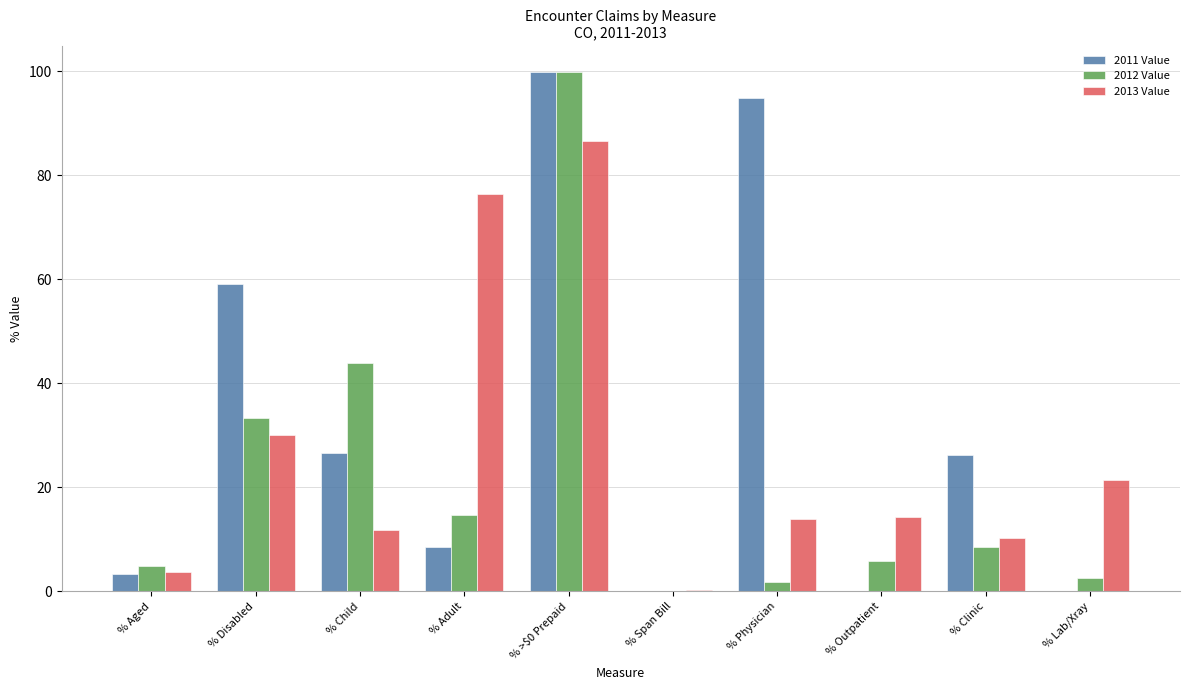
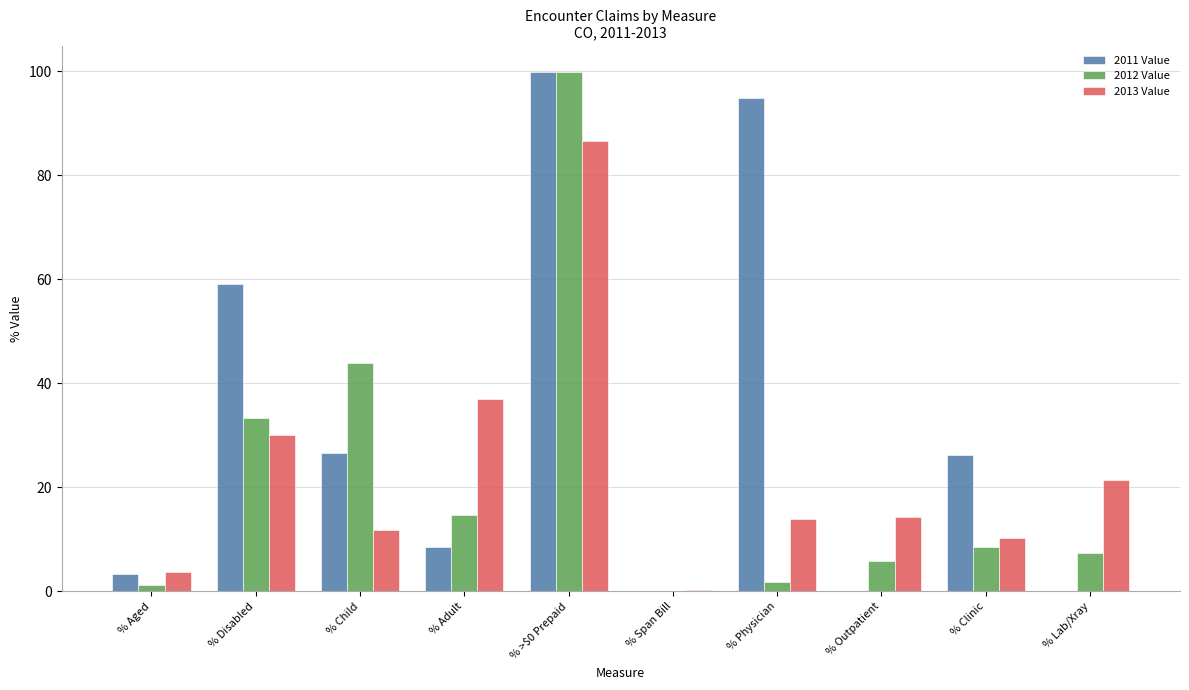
  {
    "2011 Value": {
      "% Aged": 3,
      "% Disabled": 59,
      "% Child": 27,
      "% Adult": 9,
      "% >$0 Prepaid": 100,
      "% Physician": 95,
      "% Clinic": 26
    },
    "2012 Value": {
-     "% Aged": 5,
+     "% Aged": 1,
      "% Disabled": 33,
      "% Child": 44,
      "% Adult": 15,
      "% >$0 Prepaid": 100,
      "% Physician": 2,
      "% Outpatient": 6,
      "% Clinic": 9,
-     "% Lab/Xray": 3
+     "% Lab/Xray": 7
    },
    "2013 Value": {
      "% Aged": 4,
      "% Disabled": 30,
      "% Child": 12,
-     "% Adult": 76,
+     "% Adult": 37,
      "% >$0 Prepaid": 86,
      "% Physician": 14,
      "% Outpatient": 14,
      "% Clinic": 10,
      "% Lab/Xray": 21
    }
  }
